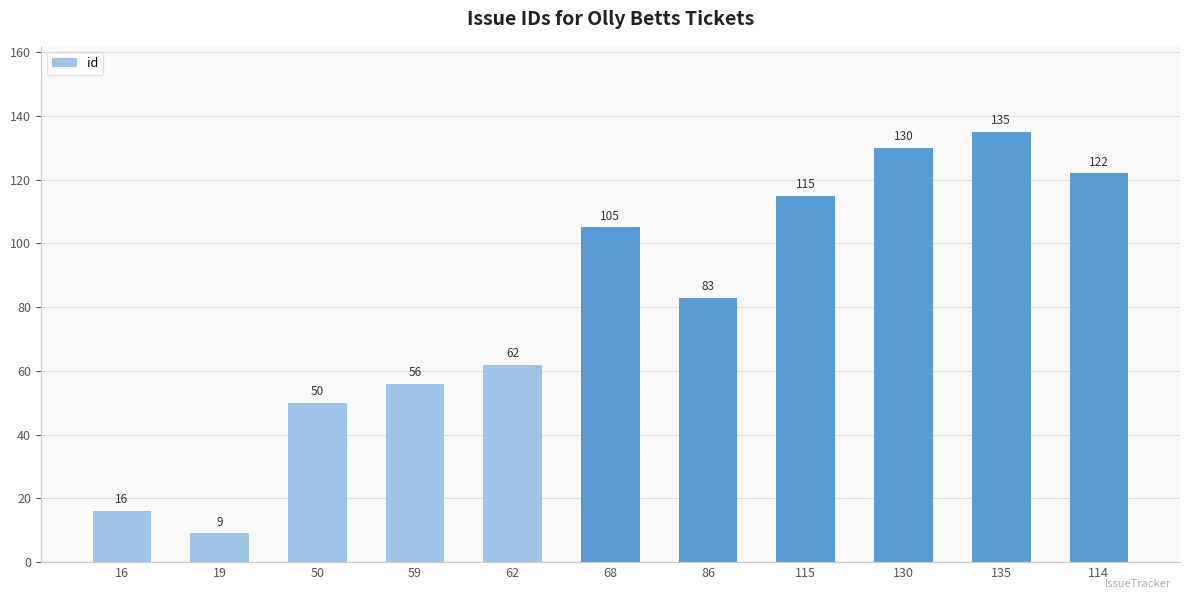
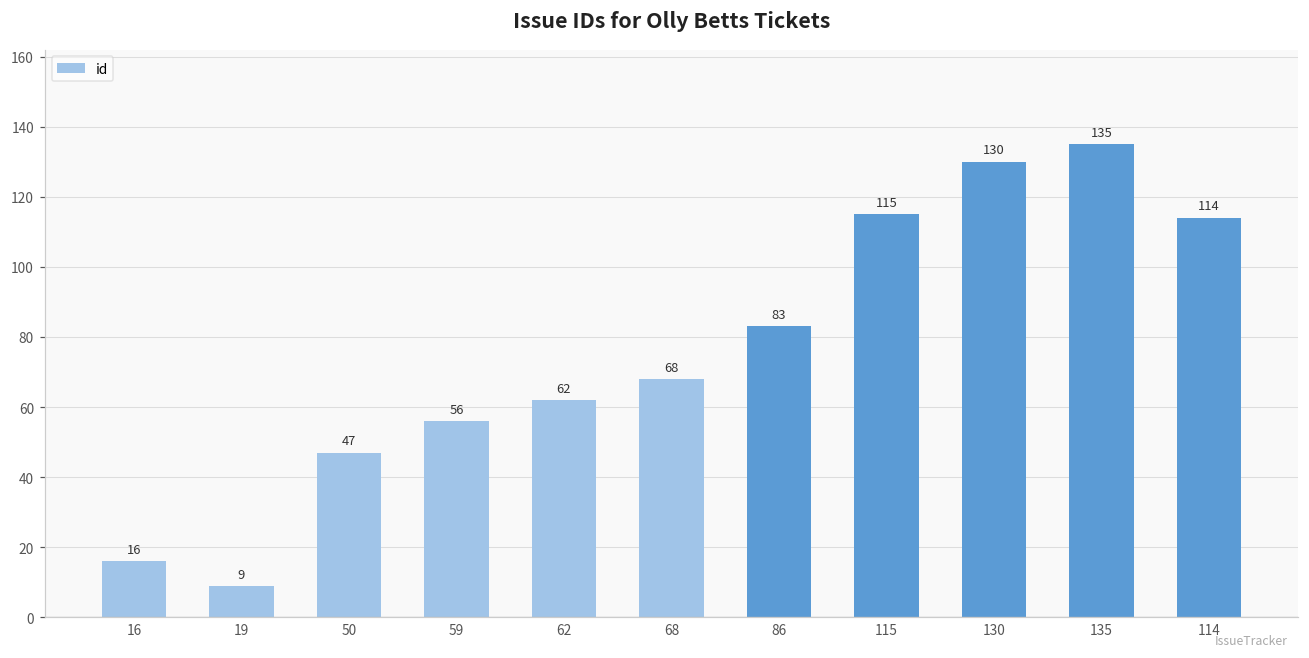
  {
    "16": 16,
    "19": 9,
-   "50": 50,
+   "50": 47,
    "59": 56,
    "62": 62,
-   "68": 105,
+   "68": 68,
    "86": 83,
    "115": 115,
    "130": 130,
    "135": 135,
-   "114": 122
+   "114": 114
  }
